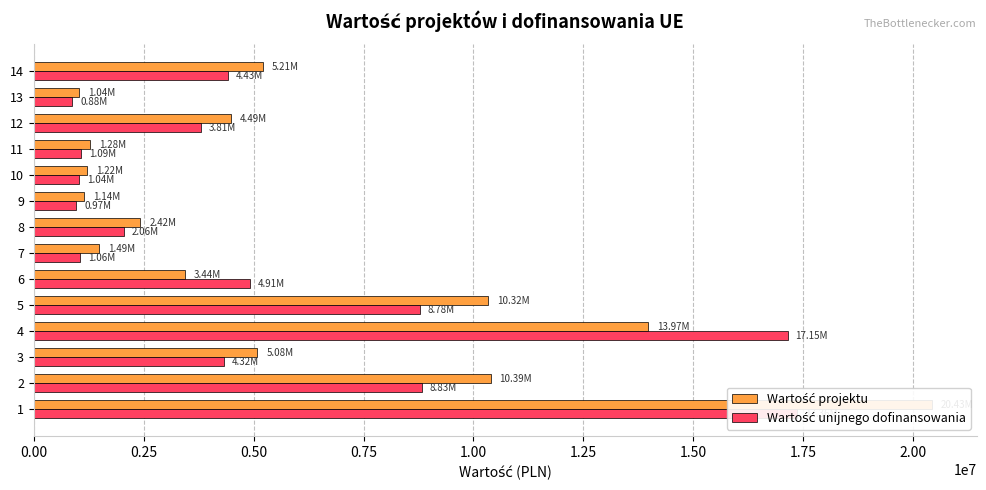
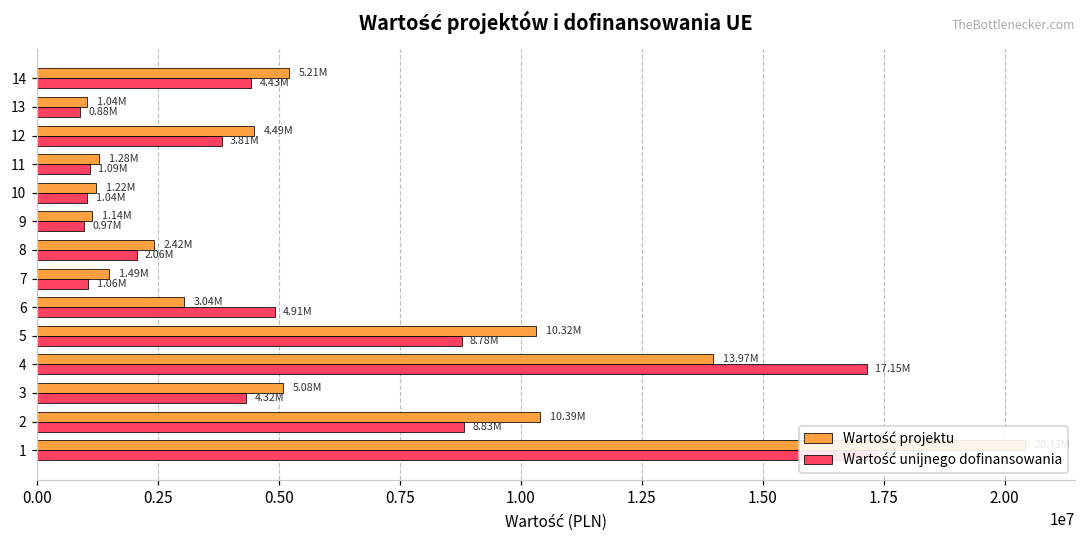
  {
    "Wartość projektu": {
      "14": "5.21M",
      "13": "1.04M",
      "12": "4.49M",
      "11": "1.28M",
      "10": "1.22M",
      "9": "1.14M",
      "8": "2.42M",
      "7": "1.49M",
-     "6": "3.44M",
+     "6": "3.04M",
      "5": "10.32M",
      "4": "13.97M",
      "3": "5.08M",
      "2": "10.39M"
    },
    "Wartość unijnego dofinansowania": {
      "14": "4.43M",
      "13": "0.88M",
      "12": "3.81M",
      "11": "1.09M",
      "10": "1.04M",
      "9": "0.97M",
      "8": "2.06M",
      "7": "1.06M",
      "6": "4.91M",
      "5": "8.78M",
      "4": "17.15M",
      "3": "4.32M",
      "2": "8.83M"
    }
  }
